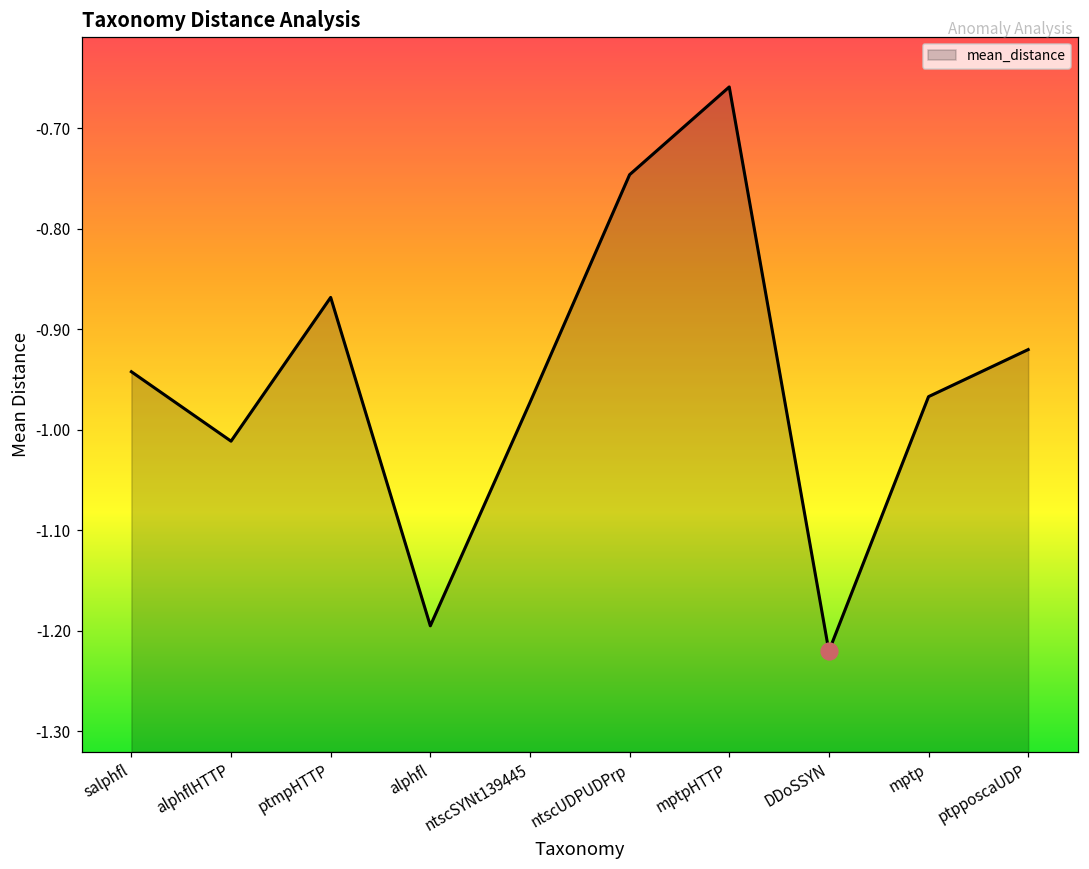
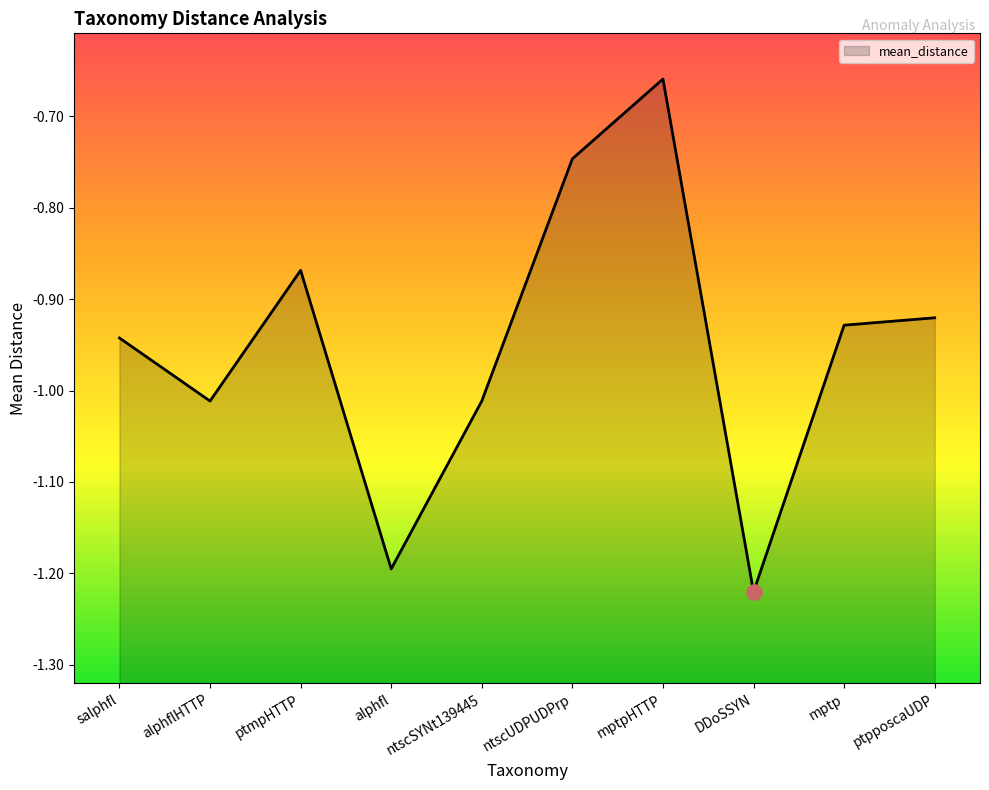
  {
    "mean_distance": {
      "salphfl": -0.94,
      "alphflHTTP": -1.01,
      "ptmpHTTP": -0.87,
      "alphfl": -1.20,
-     "ntscSYNt139445": -0.97,
+     "ntscSYNt139445": -1.01,
      "ntscUDPUDPrp": -0.75,
      "mptpHTTP": -0.66,
-     "mptp": -0.97,
+     "mptp": -0.93,
      "ptpposcaUDP": -0.92
    }
  }
